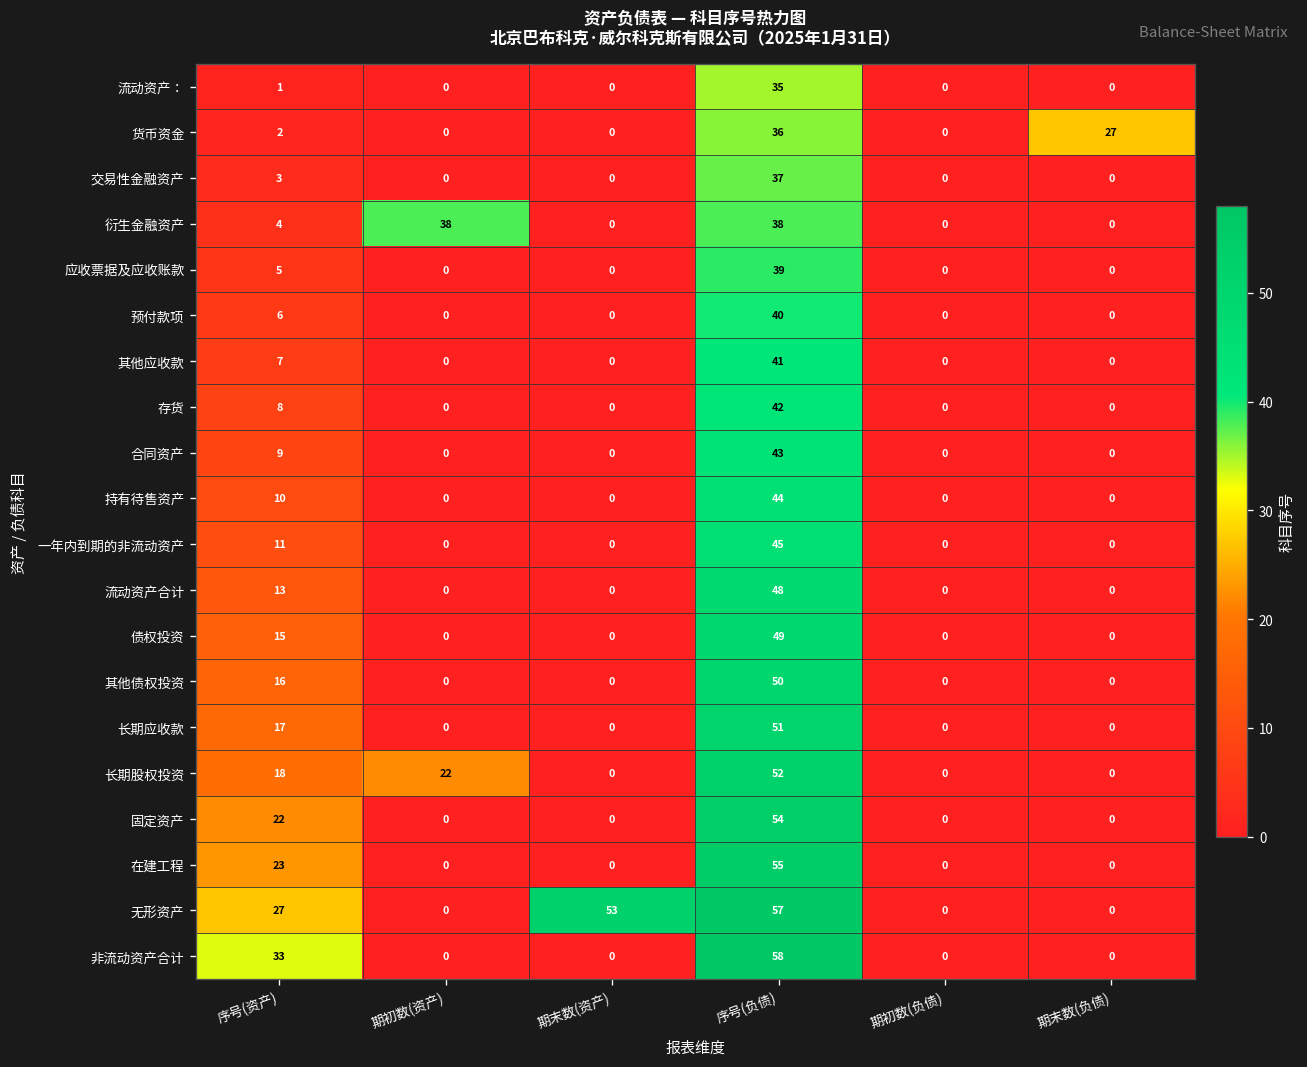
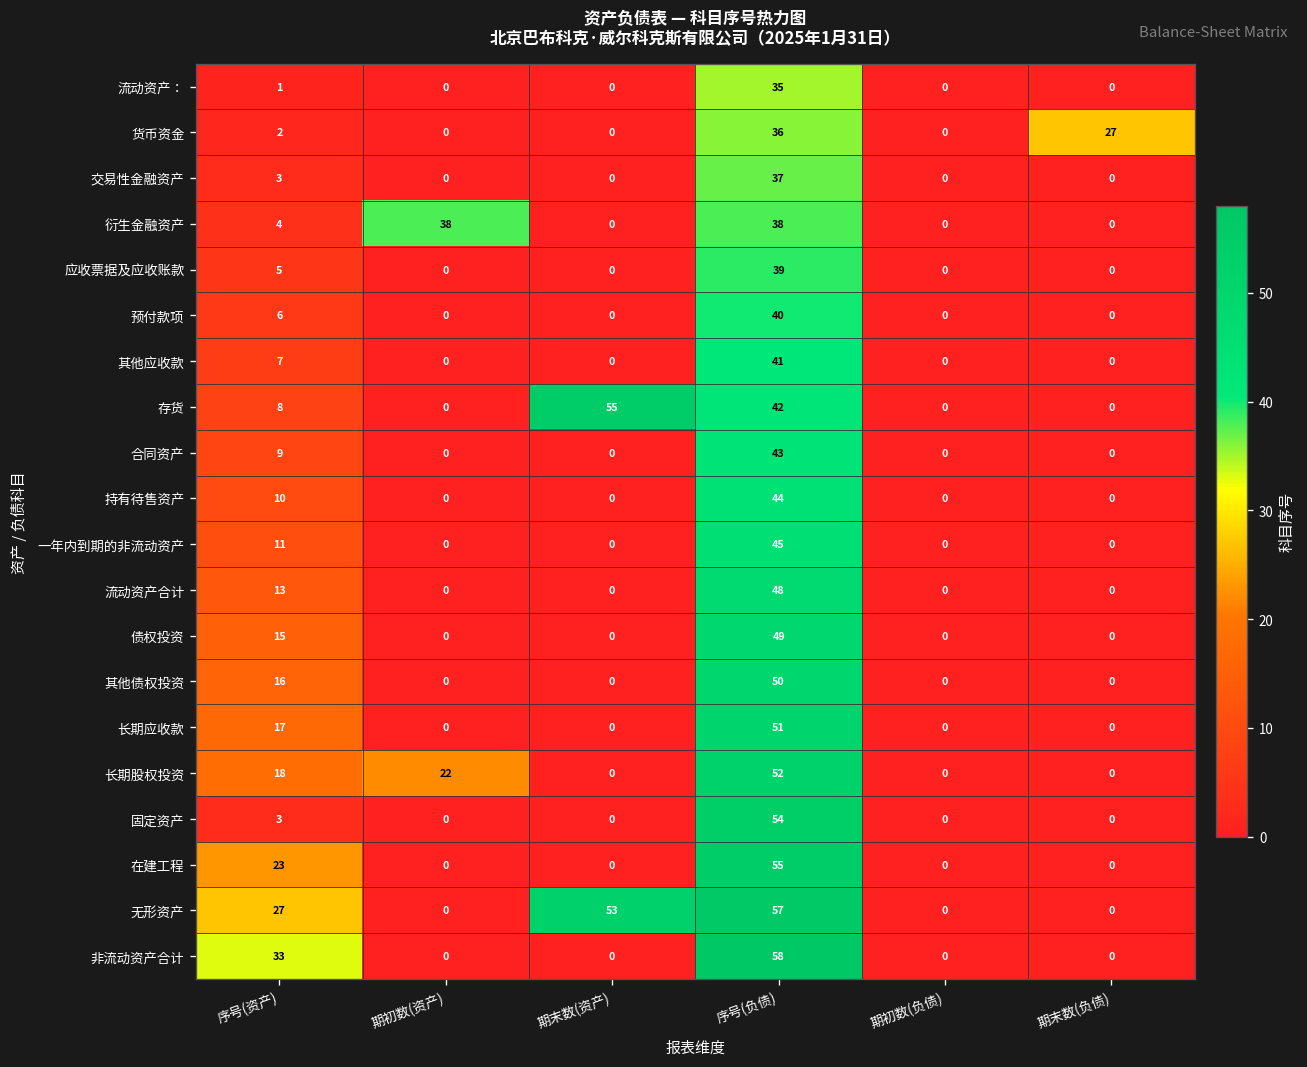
  {
    "流动资产：": {
      "序号(资产)": 1,
      "期初数(资产)": 0,
      "期末数(资产)": 0,
      "序号(负债)": 35,
      "期初数(负债)": 0,
      "期末数(负债)": 0
    },
    "货币资金": {
      "序号(资产)": 2,
      "期初数(资产)": 0,
      "期末数(资产)": 0,
      "序号(负债)": 36,
      "期初数(负债)": 0,
      "期末数(负债)": 27
    },
    "交易性金融资产": {
      "序号(资产)": 3,
      "期初数(资产)": 0,
      "期末数(资产)": 0,
      "序号(负债)": 37,
      "期初数(负债)": 0,
      "期末数(负债)": 0
    },
    "衍生金融资产": {
      "序号(资产)": 4,
      "期初数(资产)": 38,
      "期末数(资产)": 0,
      "序号(负债)": 38,
      "期初数(负债)": 0,
      "期末数(负债)": 0
    },
    "应收票据及应收账款": {
      "序号(资产)": 5,
      "期初数(资产)": 0,
      "期末数(资产)": 0,
      "序号(负债)": 39,
      "期初数(负债)": 0,
      "期末数(负债)": 0
    },
    "预付款项": {
      "序号(资产)": 6,
      "期初数(资产)": 0,
      "期末数(资产)": 0,
      "序号(负债)": 40,
      "期初数(负债)": 0,
      "期末数(负债)": 0
    },
    "其他应收款": {
      "序号(资产)": 7,
      "期初数(资产)": 0,
      "期末数(资产)": 0,
      "序号(负债)": 41,
      "期初数(负债)": 0,
      "期末数(负债)": 0
    },
    "存货": {
      "序号(资产)": 8,
      "期初数(资产)": 0,
-     "期末数(资产)": 0,
+     "期末数(资产)": 55,
      "序号(负债)": 42,
      "期初数(负债)": 0,
      "期末数(负债)": 0
    },
    "合同资产": {
      "序号(资产)": 9,
      "期初数(资产)": 0,
      "期末数(资产)": 0,
      "序号(负债)": 43,
      "期初数(负债)": 0,
      "期末数(负债)": 0
    },
    "持有待售资产": {
      "序号(资产)": 10,
      "期初数(资产)": 0,
      "期末数(资产)": 0,
      "序号(负债)": 44,
      "期初数(负债)": 0,
      "期末数(负债)": 0
    },
    "一年内到期的非流动资产": {
      "序号(资产)": 11,
      "期初数(资产)": 0,
      "期末数(资产)": 0,
      "序号(负债)": 45,
      "期初数(负债)": 0,
      "期末数(负债)": 0
    },
    "流动资产合计": {
      "序号(资产)": 13,
      "期初数(资产)": 0,
      "期末数(资产)": 0,
      "序号(负债)": 48,
      "期初数(负债)": 0,
      "期末数(负债)": 0
    },
    "债权投资": {
      "序号(资产)": 15,
      "期初数(资产)": 0,
      "期末数(资产)": 0,
      "序号(负债)": 49,
      "期初数(负债)": 0,
      "期末数(负债)": 0
    },
    "其他债权投资": {
      "序号(资产)": 16,
      "期初数(资产)": 0,
      "期末数(资产)": 0,
      "序号(负债)": 50,
      "期初数(负债)": 0,
      "期末数(负债)": 0
    },
    "长期应收款": {
      "序号(资产)": 17,
      "期初数(资产)": 0,
      "期末数(资产)": 0,
      "序号(负债)": 51,
      "期初数(负债)": 0,
      "期末数(负债)": 0
    },
    "长期股权投资": {
      "序号(资产)": 18,
      "期初数(资产)": 22,
      "期末数(资产)": 0,
      "序号(负债)": 52,
      "期初数(负债)": 0,
      "期末数(负债)": 0
    },
    "固定资产": {
-     "序号(资产)": 22,
+     "序号(资产)": 3,
      "期初数(资产)": 0,
      "期末数(资产)": 0,
      "序号(负债)": 54,
      "期初数(负债)": 0,
      "期末数(负债)": 0
    },
    "在建工程": {
      "序号(资产)": 23,
      "期初数(资产)": 0,
      "期末数(资产)": 0,
      "序号(负债)": 55,
      "期初数(负债)": 0,
      "期末数(负债)": 0
    },
    "无形资产": {
      "序号(资产)": 27,
      "期初数(资产)": 0,
      "期末数(资产)": 53,
      "序号(负债)": 57,
      "期初数(负债)": 0,
      "期末数(负债)": 0
    },
    "非流动资产合计": {
      "序号(资产)": 33,
      "期初数(资产)": 0,
      "期末数(资产)": 0,
      "序号(负债)": 58,
      "期初数(负债)": 0,
      "期末数(负债)": 0
    }
  }
